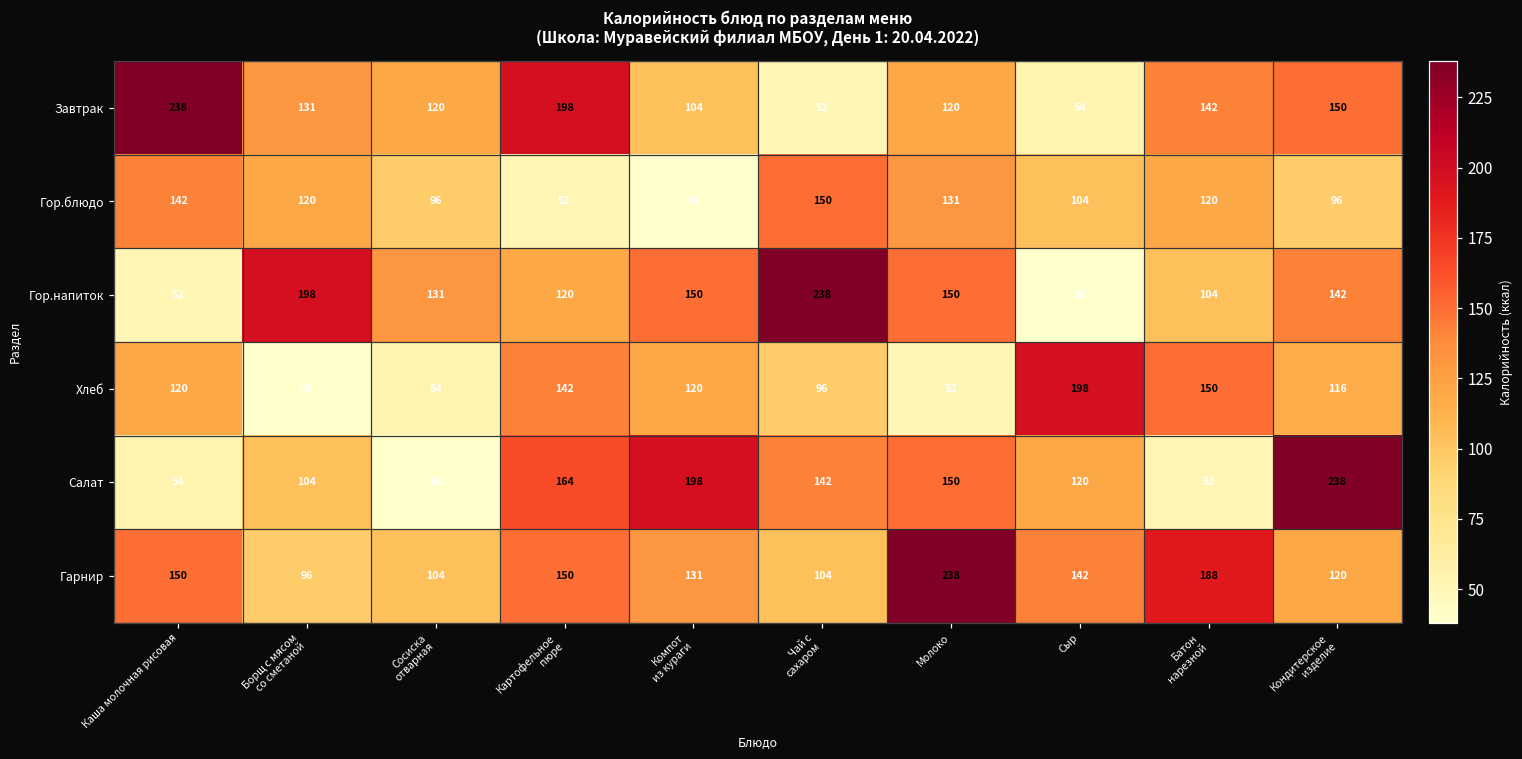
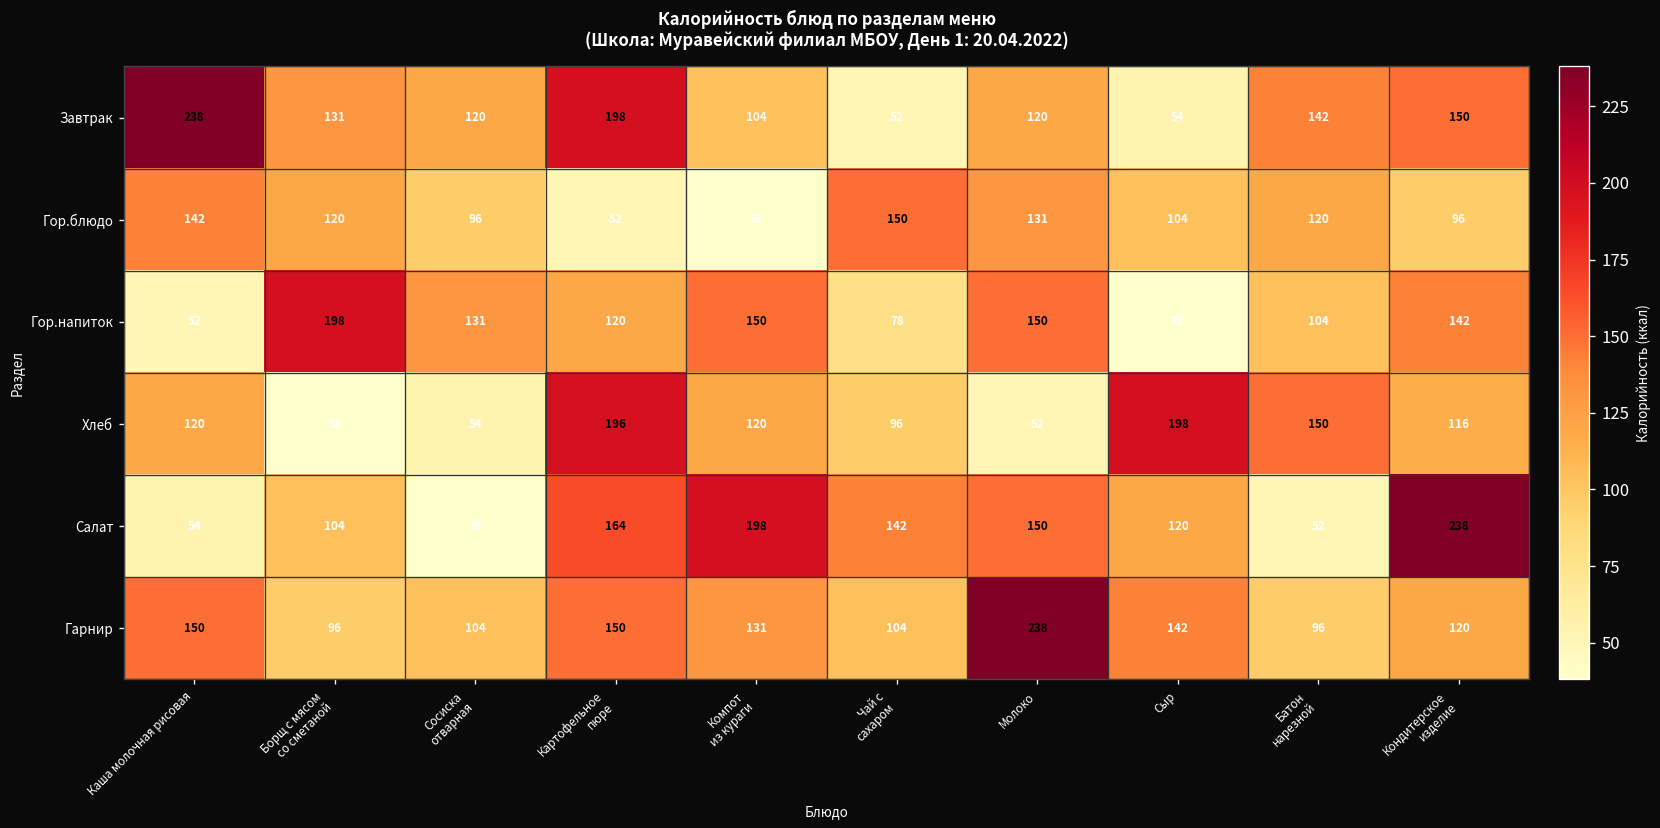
  {
    "Завтрак": {
      "Каша молочная рисовая": 238,
      "Борщ с мясом со сметаной": 131,
      "Сосиска отварная": 120,
      "Картофельное пюре": 198,
      "Компот из кураги": 104,
      "Чай с сахаром": 52,
      "Молоко": 120,
      "Сыр": 54,
      "Батон нарезной": 142,
      "Кондитерское изделие": 150
    },
    "Гор.блюдо": {
      "Каша молочная рисовая": 142,
      "Борщ с мясом со сметаной": 120,
      "Сосиска отварная": 96,
      "Картофельное пюре": 52,
      "Компот из кураги": 38,
      "Чай с сахаром": 150,
      "Молоко": 131,
      "Сыр": 104,
      "Батон нарезной": 120,
      "Кондитерское изделие": 96
    },
    "Гор.напиток": {
      "Каша молочная рисовая": 52,
      "Борщ с мясом со сметаной": 198,
      "Сосиска отварная": 131,
      "Картофельное пюре": 120,
      "Компот из кураги": 150,
-     "Чай с сахаром": 238,
+     "Чай с сахаром": 78,
      "Молоко": 150,
      "Сыр": 38,
      "Батон нарезной": 104,
      "Кондитерское изделие": 142
    },
    "Хлеб": {
      "Каша молочная рисовая": 120,
      "Борщ с мясом со сметаной": 38,
      "Сосиска отварная": 54,
-     "Картофельное пюре": 142,
+     "Картофельное пюре": 196,
      "Компот из кураги": 120,
      "Чай с сахаром": 96,
      "Молоко": 52,
      "Сыр": 198,
      "Батон нарезной": 150,
      "Кондитерское изделие": 116
    },
    "Салат": {
      "Каша молочная рисовая": 54,
      "Борщ с мясом со сметаной": 104,
      "Сосиска отварная": 38,
      "Картофельное пюре": 164,
      "Компот из кураги": 198,
      "Чай с сахаром": 142,
      "Молоко": 150,
      "Сыр": 120,
      "Батон нарезной": 52,
      "Кондитерское изделие": 238
    },
    "Гарнир": {
      "Каша молочная рисовая": 150,
      "Борщ с мясом со сметаной": 96,
      "Сосиска отварная": 104,
      "Картофельное пюре": 150,
      "Компот из кураги": 131,
      "Чай с сахаром": 104,
      "Молоко": 238,
      "Сыр": 142,
-     "Батон нарезной": 188,
+     "Батон нарезной": 96,
      "Кондитерское изделие": 120
    }
  }
